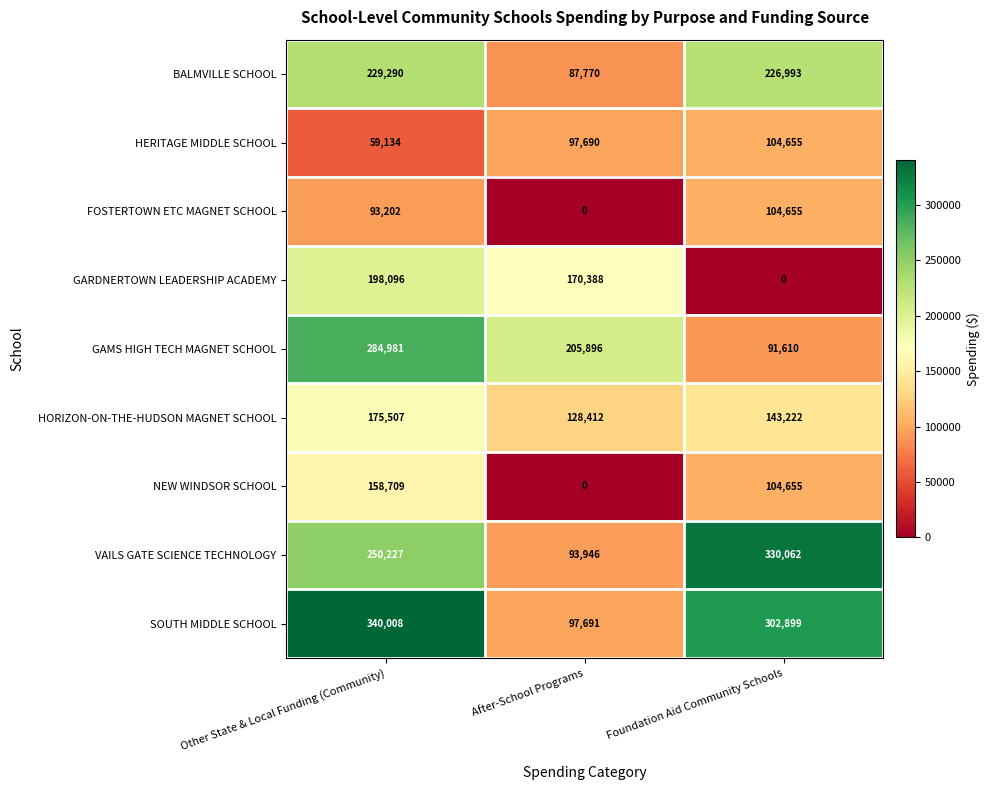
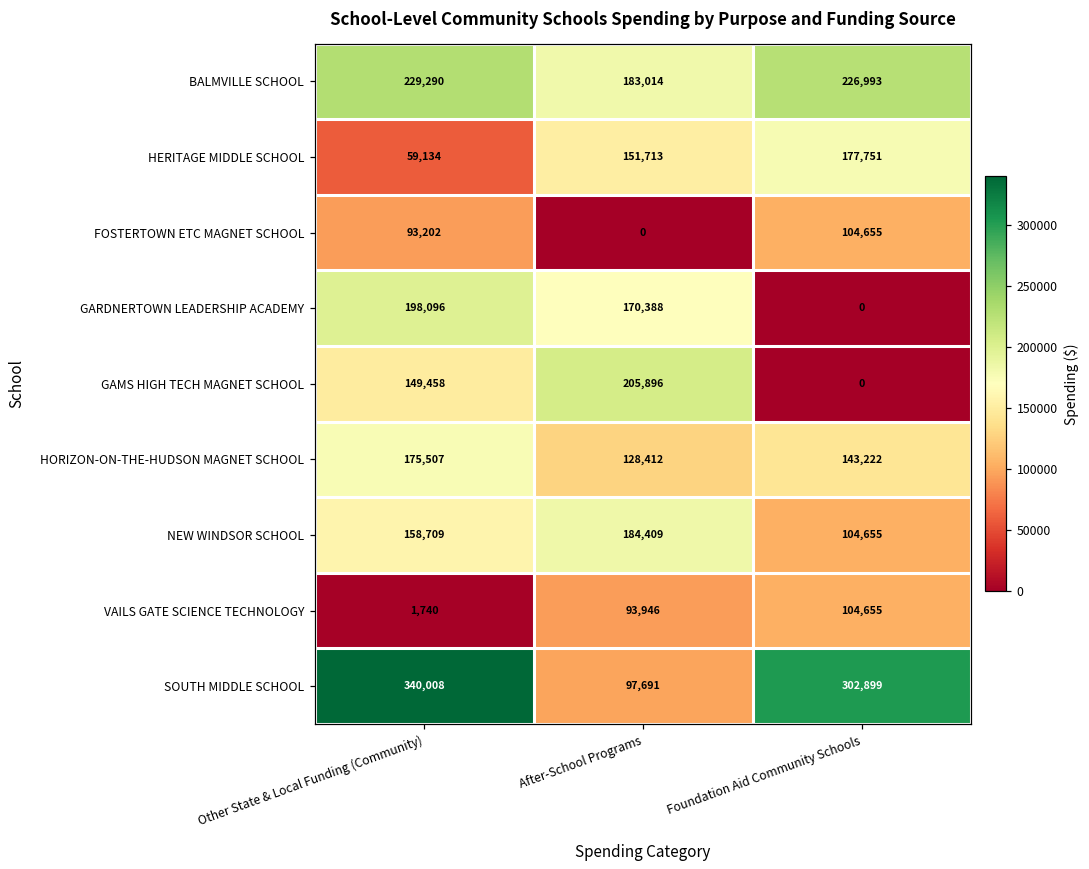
  {
    "BALMVILLE SCHOOL": {
      "Other State & Local Funding (Community)": "229,290",
-     "After-School Programs": "87,770",
+     "After-School Programs": "183,014",
      "Foundation Aid Community Schools": "226,993"
    },
    "HERITAGE MIDDLE SCHOOL": {
      "Other State & Local Funding (Community)": "59,134",
-     "After-School Programs": "97,690",
-     "Foundation Aid Community Schools": "104,655"
+     "After-School Programs": "151,713",
+     "Foundation Aid Community Schools": "177,751"
    },
    "FOSTERTOWN ETC MAGNET SCHOOL": {
      "Other State & Local Funding (Community)": "93,202",
      "After-School Programs": "0",
      "Foundation Aid Community Schools": "104,655"
    },
    "GARDNERTOWN LEADERSHIP ACADEMY": {
      "Other State & Local Funding (Community)": "198,096",
      "After-School Programs": "170,388",
      "Foundation Aid Community Schools": "0"
    },
    "GAMS HIGH TECH MAGNET SCHOOL": {
-     "Other State & Local Funding (Community)": "284,981",
+     "Other State & Local Funding (Community)": "149,458",
      "After-School Programs": "205,896",
-     "Foundation Aid Community Schools": "91,610"
+     "Foundation Aid Community Schools": "0"
    },
    "HORIZON-ON-THE-HUDSON MAGNET SCHOOL": {
      "Other State & Local Funding (Community)": "175,507",
      "After-School Programs": "128,412",
      "Foundation Aid Community Schools": "143,222"
    },
    "NEW WINDSOR SCHOOL": {
      "Other State & Local Funding (Community)": "158,709",
-     "After-School Programs": "0",
+     "After-School Programs": "184,409",
      "Foundation Aid Community Schools": "104,655"
    },
    "VAILS GATE SCIENCE TECHNOLOGY": {
-     "Other State & Local Funding (Community)": "250,227",
+     "Other State & Local Funding (Community)": "1,740",
      "After-School Programs": "93,946",
-     "Foundation Aid Community Schools": "330,062"
+     "Foundation Aid Community Schools": "104,655"
    },
    "SOUTH MIDDLE SCHOOL": {
      "Other State & Local Funding (Community)": "340,008",
      "After-School Programs": "97,691",
      "Foundation Aid Community Schools": "302,899"
    }
  }
